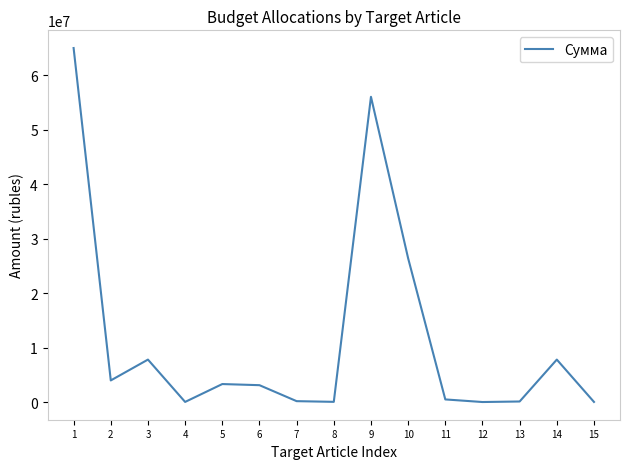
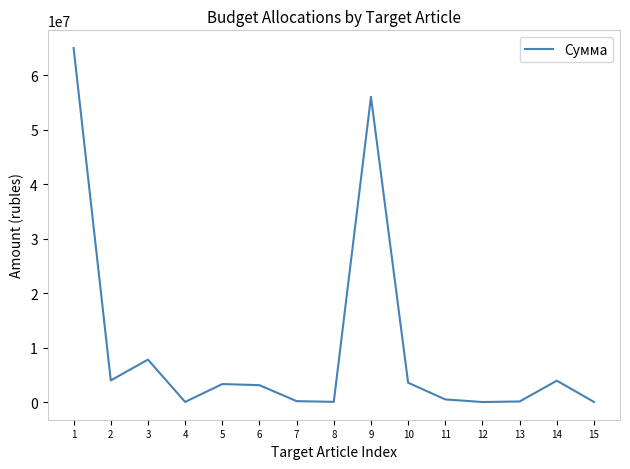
  {
    "1": 65000000,
    "2": 4000000,
    "3": 8000000,
    "4": 0,
    "5": 3000000,
    "6": 3000000,
    "7": 0,
    "8": 0,
    "9": 56000000,
-   "10": 26000000,
+   "10": 4000000,
    "11": 0,
    "12": 0,
    "13": 0,
-   "14": 8000000,
+   "14": 4000000,
    "15": 0
  }
